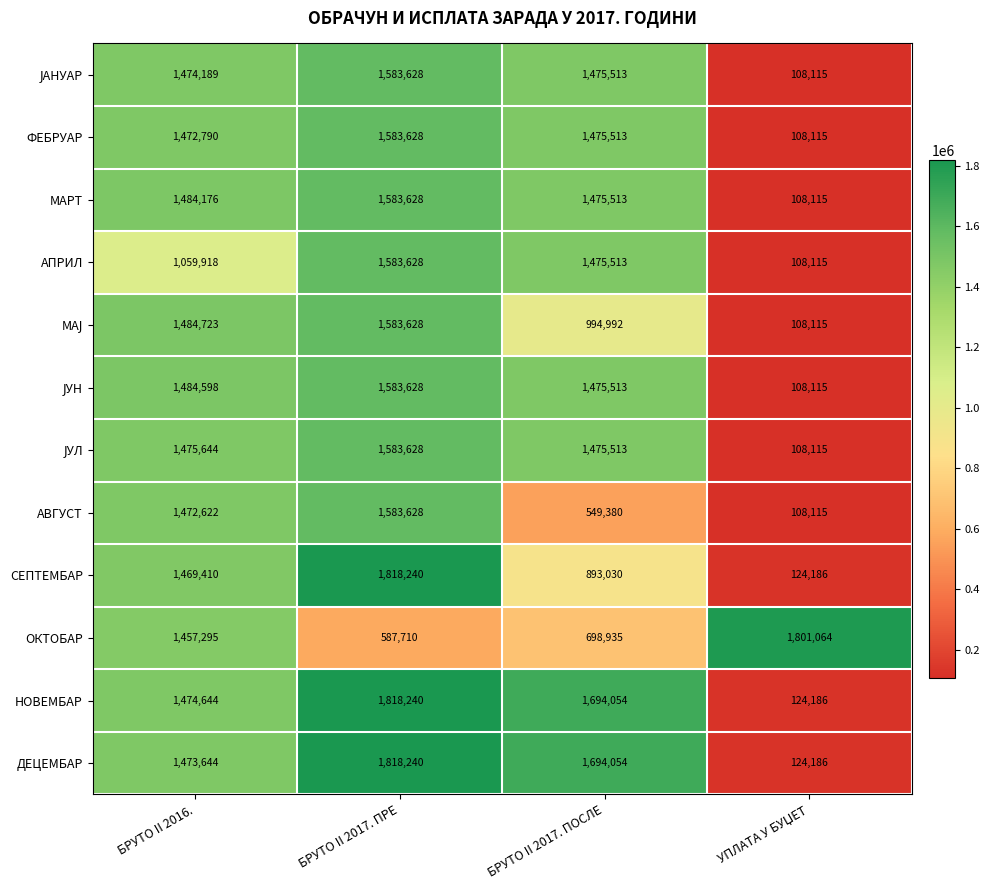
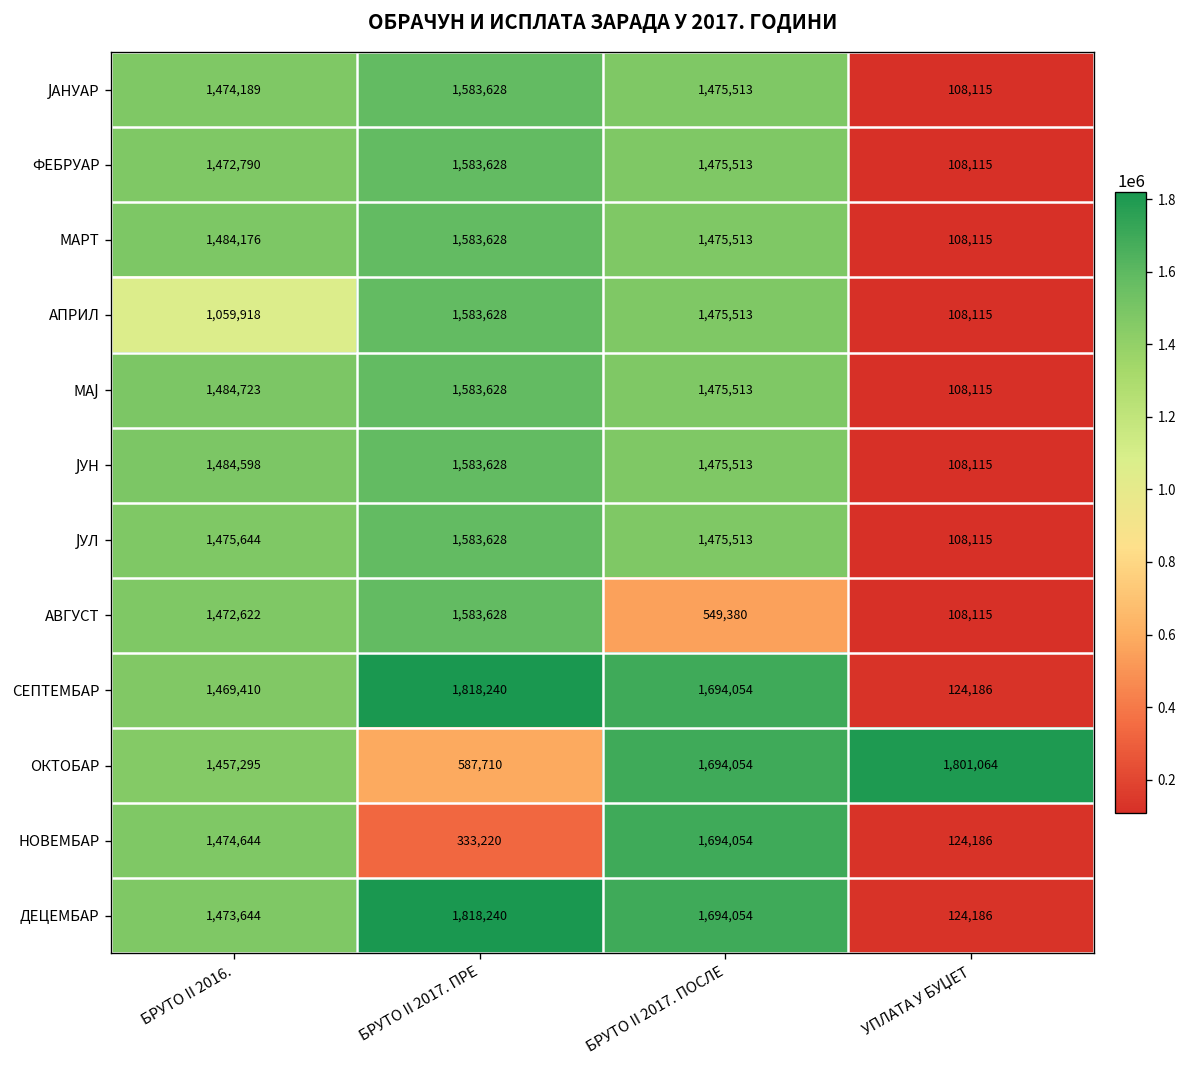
  {
    "ЈАНУАР": {
      "БРУТО II 2016.": "1,474,189",
      "БРУТО II 2017. ПРЕ": "1,583,628",
      "БРУТО II 2017. ПОСЛЕ": "1,475,513",
      "УПЛАТА У БУЏЕТ": "108,115"
    },
    "ФЕБРУАР": {
      "БРУТО II 2016.": "1,472,790",
      "БРУТО II 2017. ПРЕ": "1,583,628",
      "БРУТО II 2017. ПОСЛЕ": "1,475,513",
      "УПЛАТА У БУЏЕТ": "108,115"
    },
    "МАРТ": {
      "БРУТО II 2016.": "1,484,176",
      "БРУТО II 2017. ПРЕ": "1,583,628",
      "БРУТО II 2017. ПОСЛЕ": "1,475,513",
      "УПЛАТА У БУЏЕТ": "108,115"
    },
    "АПРИЛ": {
      "БРУТО II 2016.": "1,059,918",
      "БРУТО II 2017. ПРЕ": "1,583,628",
      "БРУТО II 2017. ПОСЛЕ": "1,475,513",
      "УПЛАТА У БУЏЕТ": "108,115"
    },
    "МАЈ": {
      "БРУТО II 2016.": "1,484,723",
      "БРУТО II 2017. ПРЕ": "1,583,628",
-     "БРУТО II 2017. ПОСЛЕ": "994,992",
+     "БРУТО II 2017. ПОСЛЕ": "1,475,513",
      "УПЛАТА У БУЏЕТ": "108,115"
    },
    "ЈУН": {
      "БРУТО II 2016.": "1,484,598",
      "БРУТО II 2017. ПРЕ": "1,583,628",
      "БРУТО II 2017. ПОСЛЕ": "1,475,513",
      "УПЛАТА У БУЏЕТ": "108,115"
    },
    "ЈУЛ": {
      "БРУТО II 2016.": "1,475,644",
      "БРУТО II 2017. ПРЕ": "1,583,628",
      "БРУТО II 2017. ПОСЛЕ": "1,475,513",
      "УПЛАТА У БУЏЕТ": "108,115"
    },
    "АВГУСТ": {
      "БРУТО II 2016.": "1,472,622",
      "БРУТО II 2017. ПРЕ": "1,583,628",
      "БРУТО II 2017. ПОСЛЕ": "549,380",
      "УПЛАТА У БУЏЕТ": "108,115"
    },
    "СЕПТЕМБАР": {
      "БРУТО II 2016.": "1,469,410",
      "БРУТО II 2017. ПРЕ": "1,818,240",
-     "БРУТО II 2017. ПОСЛЕ": "893,030",
+     "БРУТО II 2017. ПОСЛЕ": "1,694,054",
      "УПЛАТА У БУЏЕТ": "124,186"
    },
    "ОКТОБАР": {
      "БРУТО II 2016.": "1,457,295",
      "БРУТО II 2017. ПРЕ": "587,710",
-     "БРУТО II 2017. ПОСЛЕ": "698,935",
+     "БРУТО II 2017. ПОСЛЕ": "1,694,054",
      "УПЛАТА У БУЏЕТ": "1,801,064"
    },
    "НОВЕМБАР": {
      "БРУТО II 2016.": "1,474,644",
-     "БРУТО II 2017. ПРЕ": "1,818,240",
+     "БРУТО II 2017. ПРЕ": "333,220",
      "БРУТО II 2017. ПОСЛЕ": "1,694,054",
      "УПЛАТА У БУЏЕТ": "124,186"
    },
    "ДЕЦЕМБАР": {
      "БРУТО II 2016.": "1,473,644",
      "БРУТО II 2017. ПРЕ": "1,818,240",
      "БРУТО II 2017. ПОСЛЕ": "1,694,054",
      "УПЛАТА У БУЏЕТ": "124,186"
    }
  }
